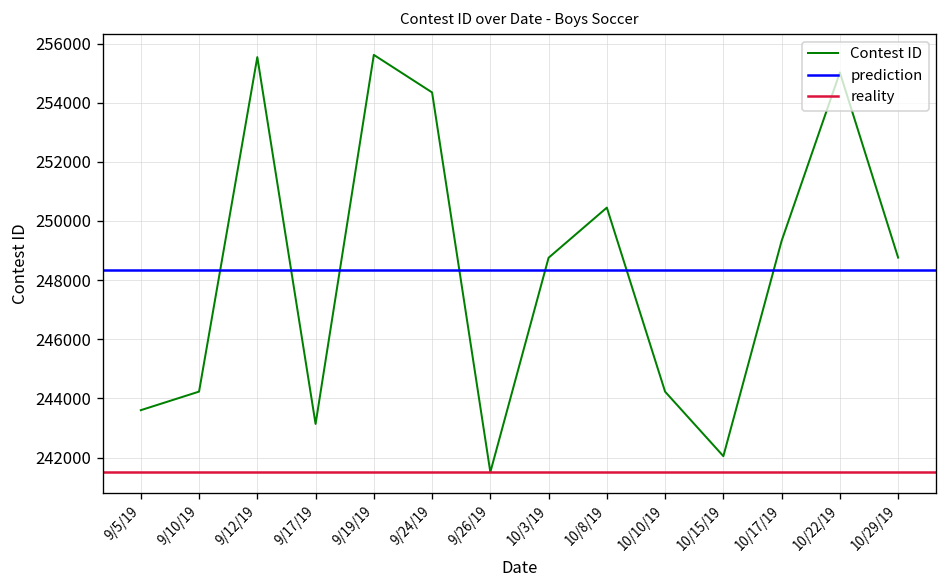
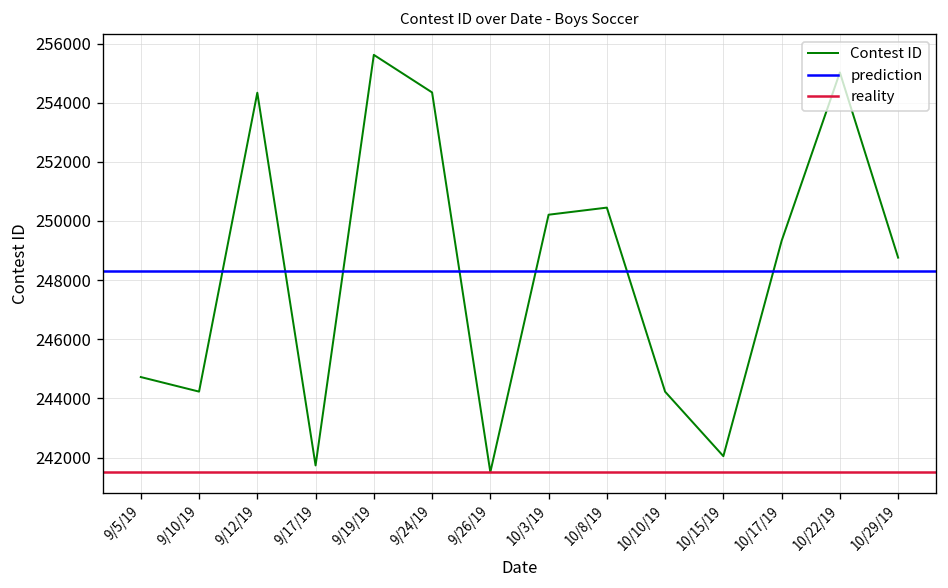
  {
-   "9/5/19": 243600,
+   "9/5/19": 244700,
    "9/10/19": 244200,
-   "9/12/19": 255500,
-   "9/17/19": 243100,
+   "9/12/19": 254300,
+   "9/17/19": 241700,
    "9/19/19": 255600,
    "9/24/19": 254300,
    "9/26/19": 241500,
-   "10/3/19": 248800,
+   "10/3/19": 250200,
    "10/8/19": 250500,
    "10/10/19": 244200,
    "10/15/19": 242000,
    "10/17/19": 249300,
    "10/29/19": 248800
  }
